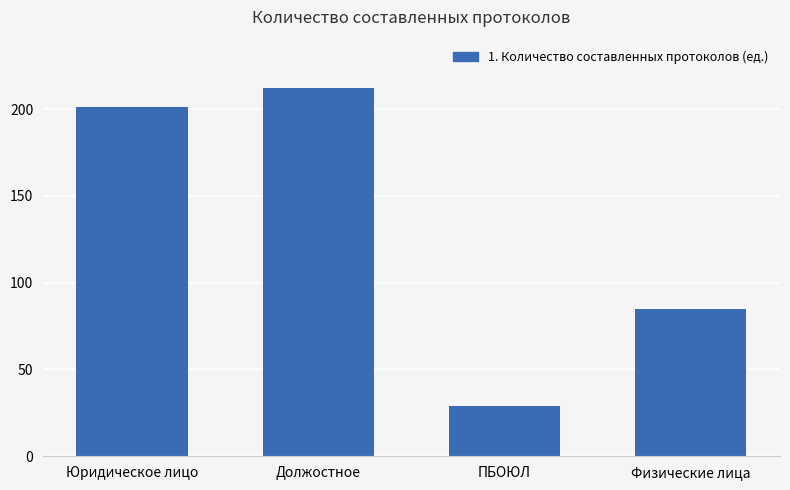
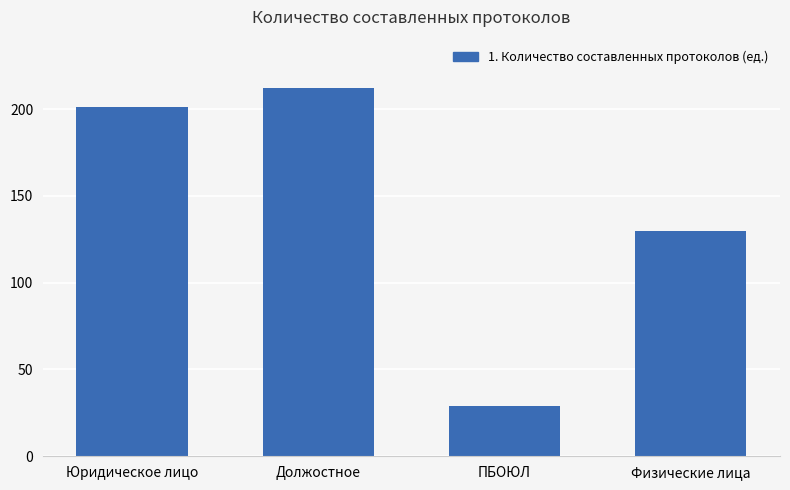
  {
    "Юридическое лицо": 201,
    "Должостное": 212,
    "ПБОЮЛ": 29,
-   "Физические лица": 85
+   "Физические лица": 130
  }
